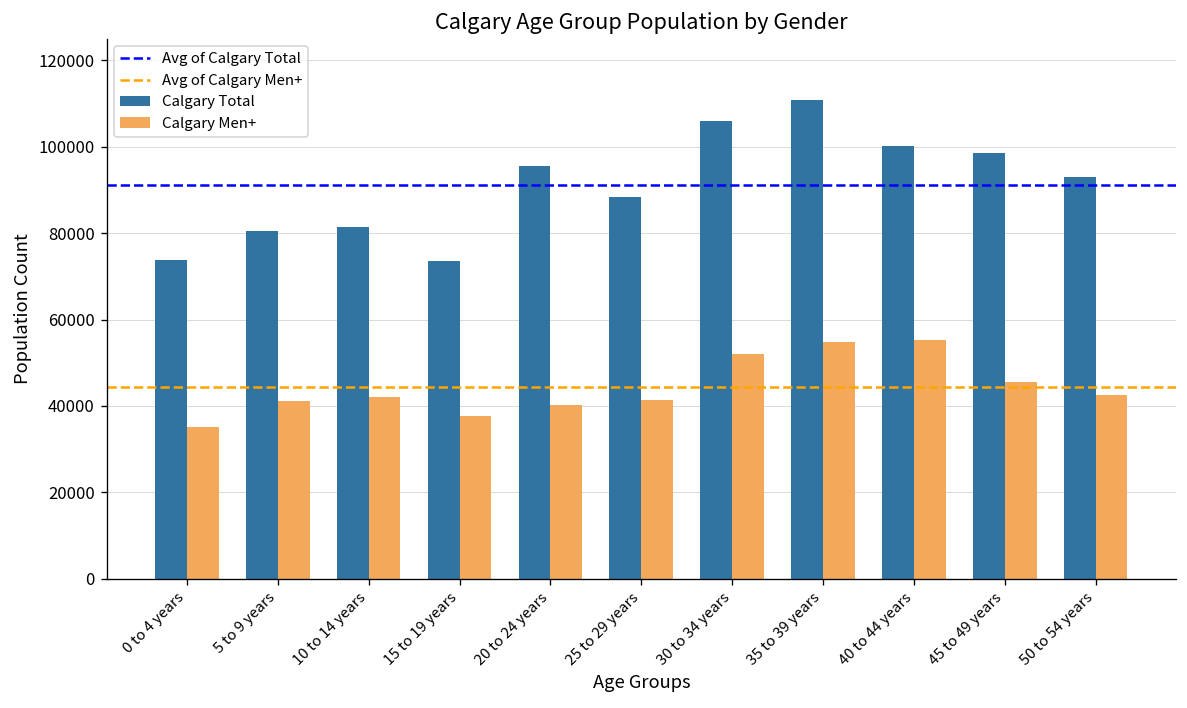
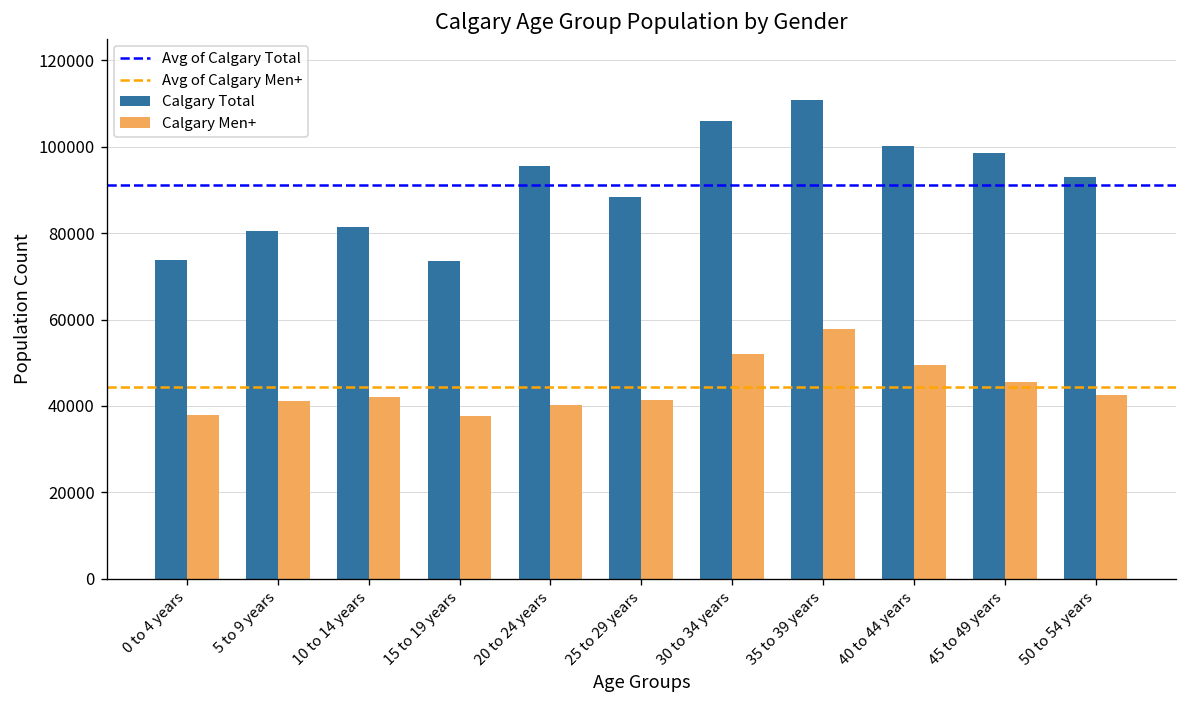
  {
    "Calgary Total": {
      "0 to 4 years": 74000,
      "5 to 9 years": 81000,
      "10 to 14 years": 81000,
      "15 to 19 years": 73000,
      "20 to 24 years": 95000,
      "25 to 29 years": 88000,
      "30 to 34 years": 106000,
      "35 to 39 years": 111000,
      "40 to 44 years": 100000,
      "45 to 49 years": 99000,
      "50 to 54 years": 93000
    },
    "Calgary Men+": {
-     "0 to 4 years": 35000,
+     "0 to 4 years": 38000,
      "5 to 9 years": 41000,
      "10 to 14 years": 42000,
      "15 to 19 years": 38000,
      "20 to 24 years": 40000,
      "25 to 29 years": 41000,
      "30 to 34 years": 52000,
-     "35 to 39 years": 55000,
-     "40 to 44 years": 55000,
+     "35 to 39 years": 58000,
+     "40 to 44 years": 49000,
      "45 to 49 years": 45000,
      "50 to 54 years": 43000
    }
  }
